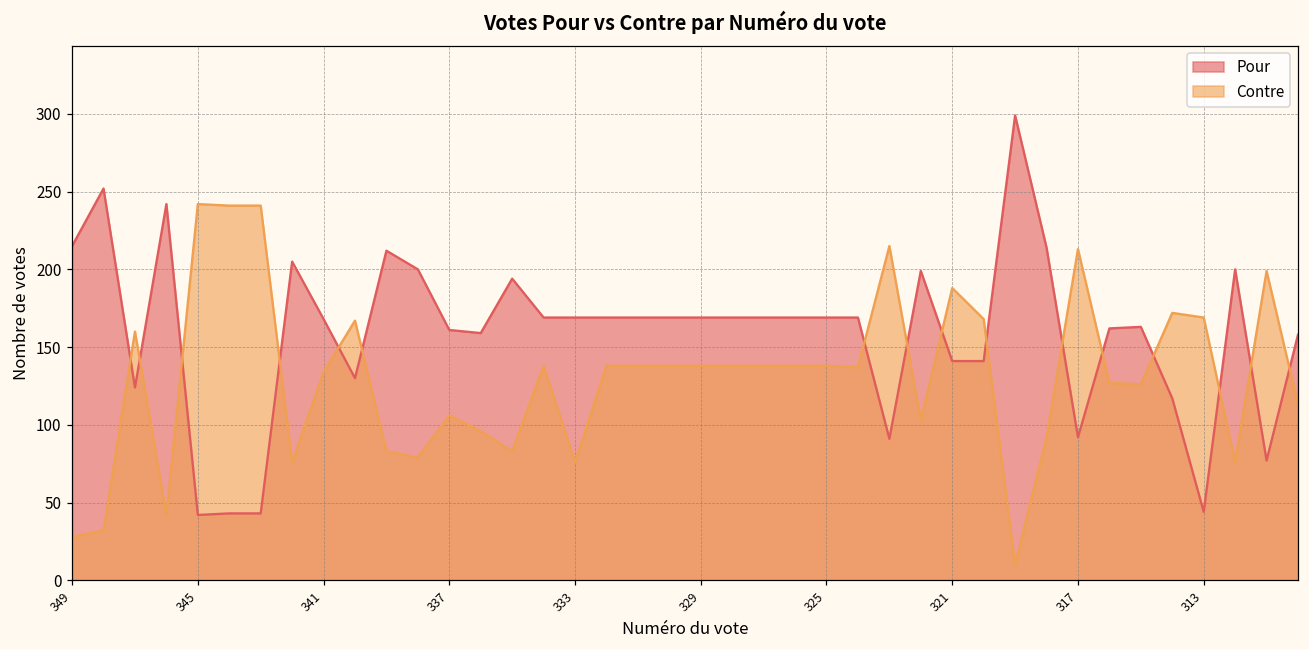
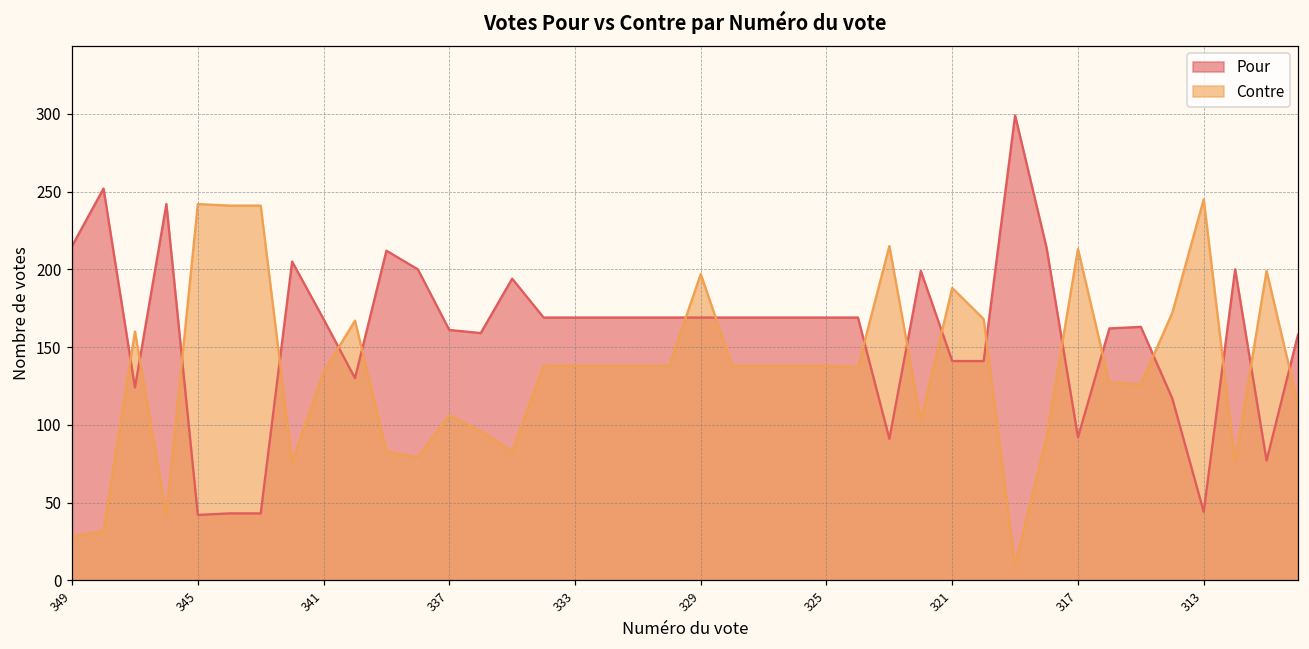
  {
    "Pour": {
      "349": 215,
      "345": 42,
      "341": 168,
      "337": 161,
      "333": 169,
      "329": 169,
      "325": 169,
      "321": 141,
      "317": 92,
      "313": 44
    },
    "Contre": {
      "349": 28,
      "345": 242,
      "341": 134,
      "337": 106,
-     "333": 76,
-     "329": 138,
+     "333": 138,
+     "329": 197,
      "325": 138,
      "321": 188,
      "317": 213,
-     "313": 169
+     "313": 245
    }
  }
